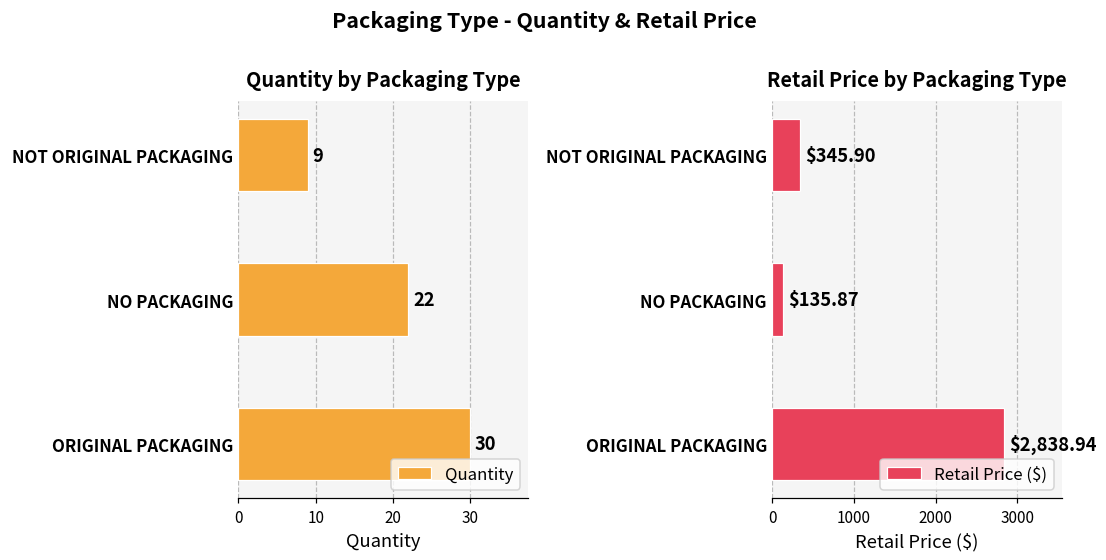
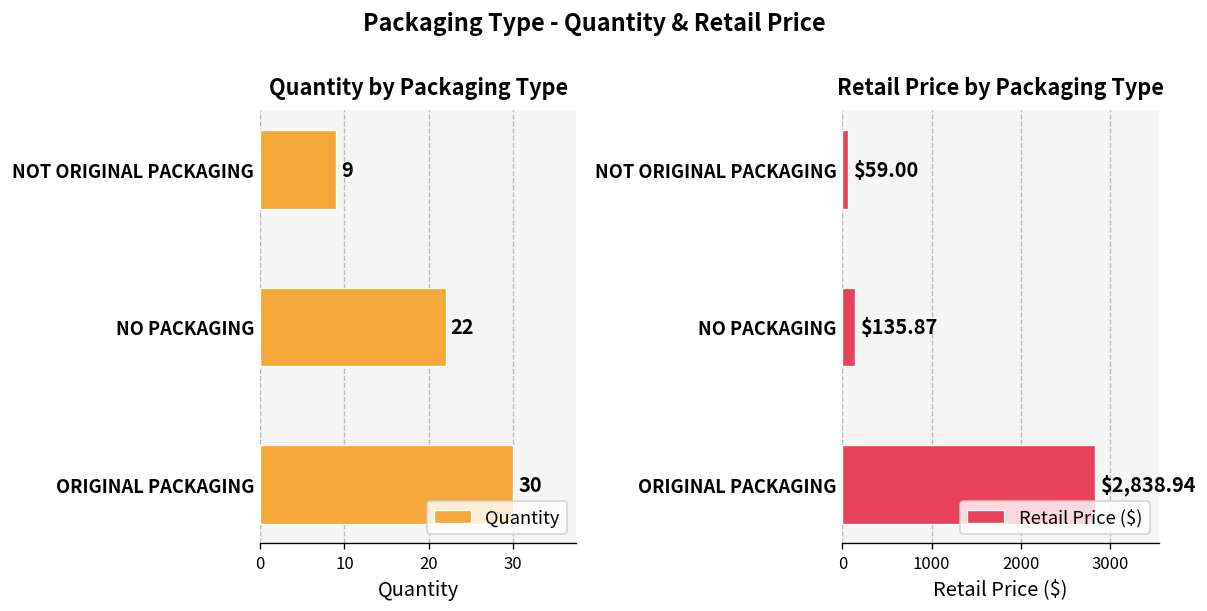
  {
    "Quantity by Packaging Type": {
      "NOT ORIGINAL PACKAGING": "9",
      "NO PACKAGING": "22",
      "ORIGINAL PACKAGING": "30"
    },
    "Retail Price by Packaging Type": {
-     "NOT ORIGINAL PACKAGING": "$345.90",
+     "NOT ORIGINAL PACKAGING": "$59.00",
      "NO PACKAGING": "$135.87",
      "ORIGINAL PACKAGING": "$2,838.94"
    }
  }
